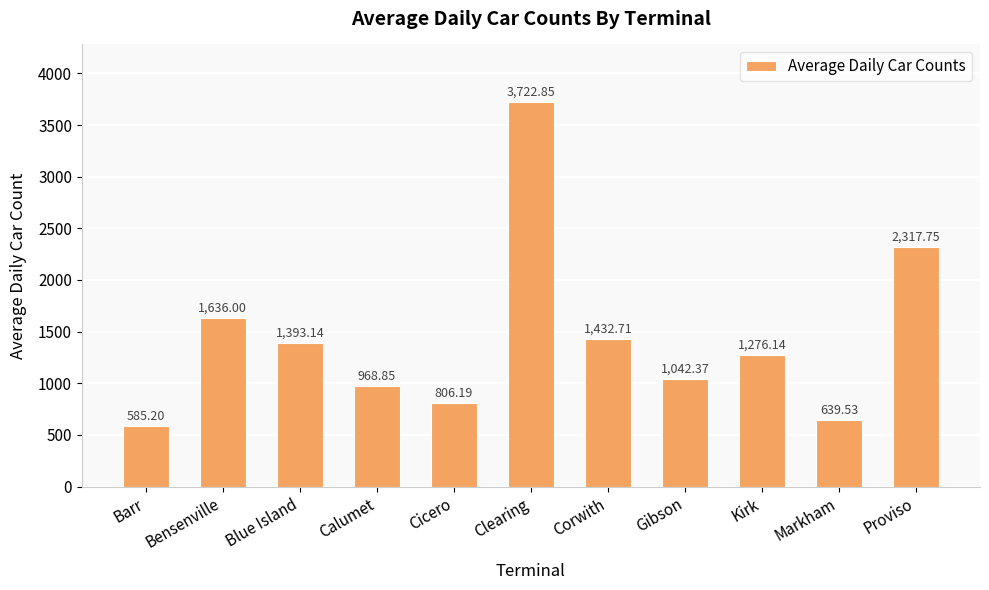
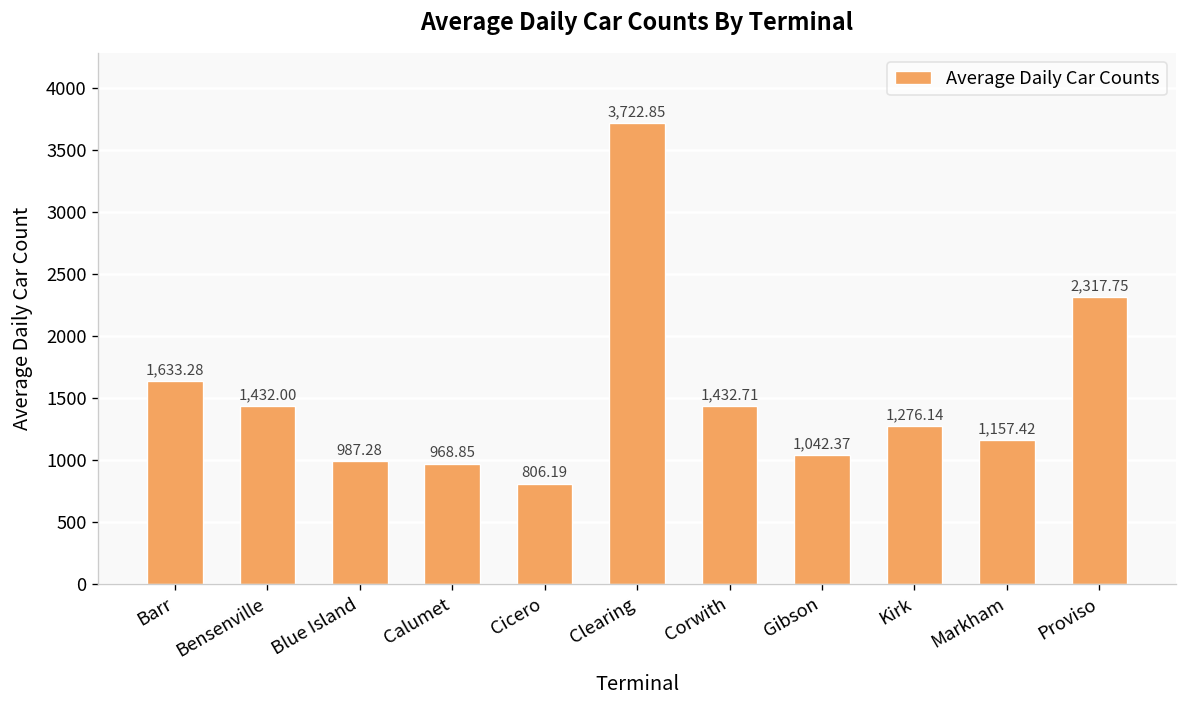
  {
-   "Barr": "585.20",
-   "Bensenville": "1,636.00",
-   "Blue Island": "1,393.14",
+   "Barr": "1,633.28",
+   "Bensenville": "1,432.00",
+   "Blue Island": "987.28",
    "Calumet": "968.85",
    "Cicero": "806.19",
    "Clearing": "3,722.85",
    "Corwith": "1,432.71",
    "Gibson": "1,042.37",
    "Kirk": "1,276.14",
-   "Markham": "639.53",
+   "Markham": "1,157.42",
    "Proviso": "2,317.75"
  }
